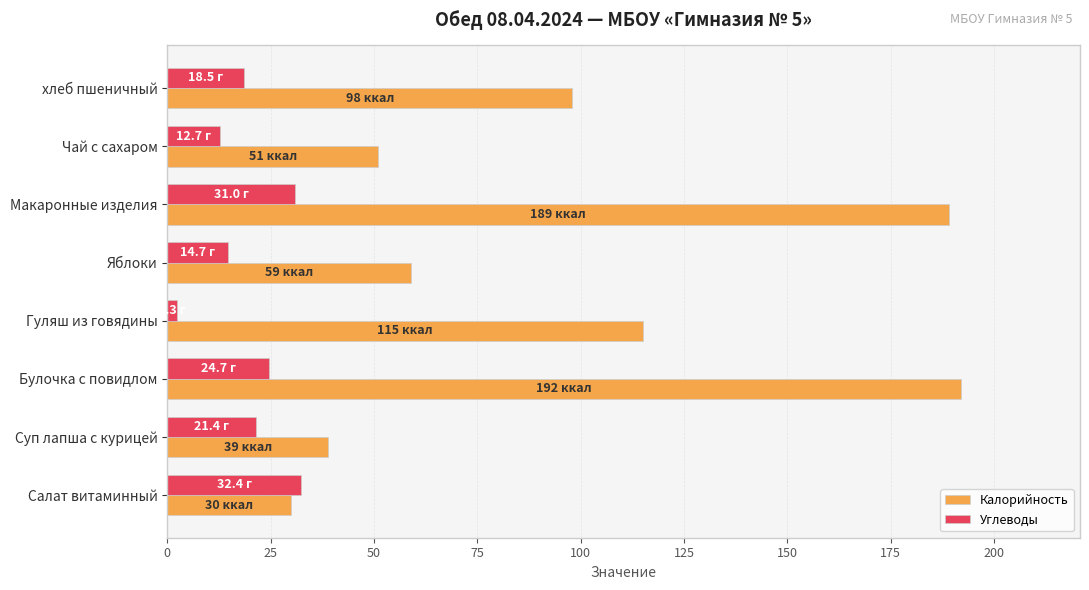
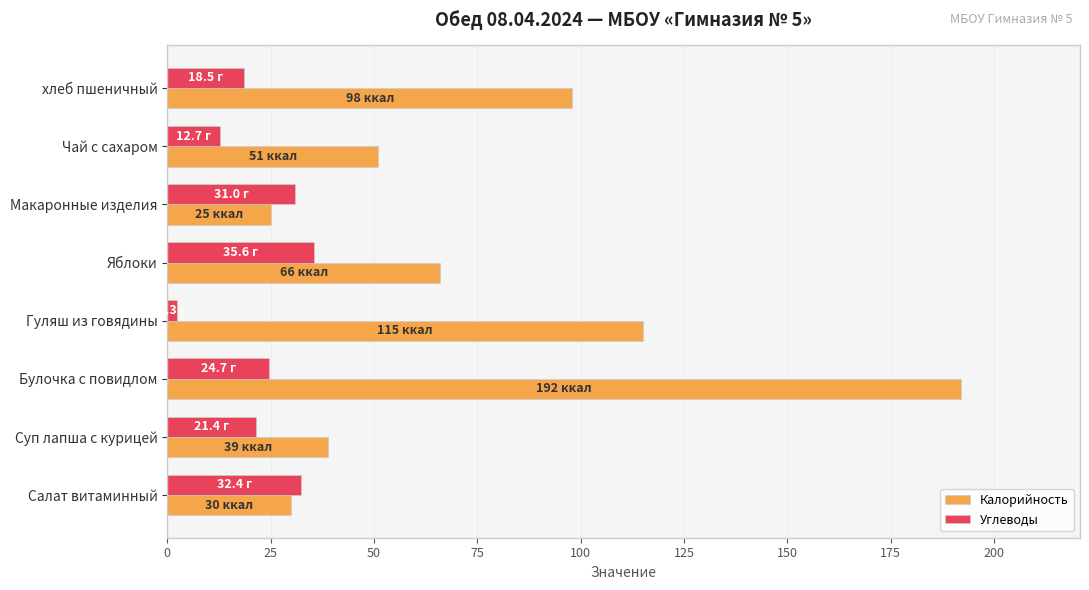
  {
    "Калорийность": {
      "хлеб пшеничный": 98,
      "Чай с сахаром": 51,
-     "Макаронные изделия": 189,
-     "Яблоки": 59,
+     "Макаронные изделия": 25,
+     "Яблоки": 66,
      "Гуляш из говядины": 115,
      "Булочка с повидлом": 192,
      "Суп лапша с курицей": 39,
      "Салат витаминный": 30
    },
    "Углеводы": {
      "хлеб пшеничный": 18.5,
      "Чай с сахаром": 12.7,
      "Макаронные изделия": 31.0,
-     "Яблоки": 14.7,
+     "Яблоки": 35.6,
      "Булочка с повидлом": 24.7,
      "Суп лапша с курицей": 21.4,
      "Салат витаминный": 32.4
    }
  }
